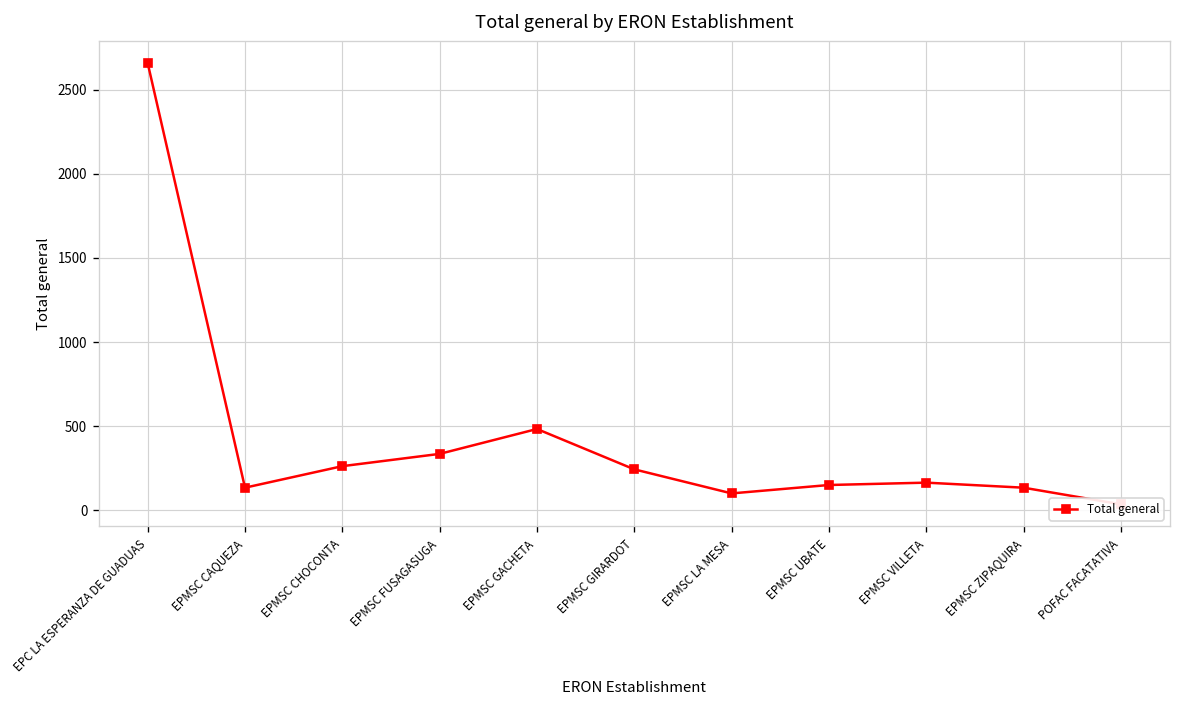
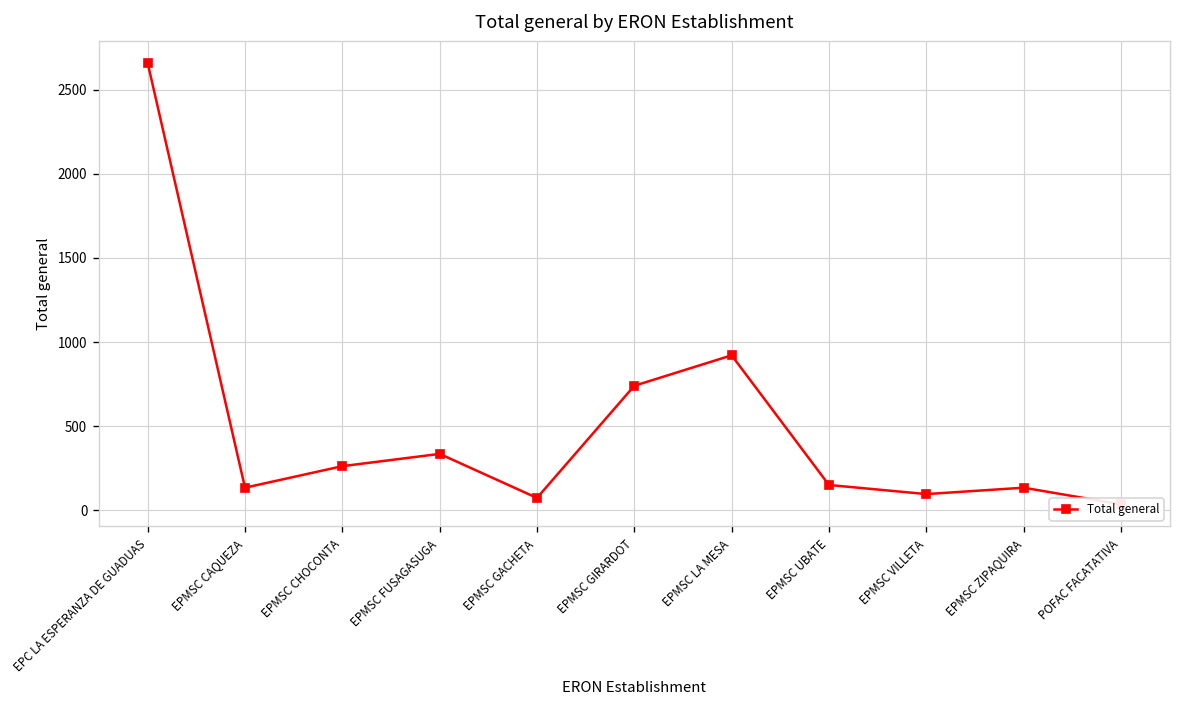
  {
    "EPC LA ESPERANZA DE GUADUAS": 2660,
    "EPMSC CAQUEZA": 130,
    "EPMSC CHOCONTA": 260,
    "EPMSC FUSAGASUGA": 340,
-   "EPMSC GACHETA": 480,
-   "EPMSC GIRARDOT": 240,
-   "EPMSC LA MESA": 100,
+   "EPMSC GACHETA": 70,
+   "EPMSC GIRARDOT": 740,
+   "EPMSC LA MESA": 920,
    "EPMSC UBATE": 150,
-   "EPMSC VILLETA": 160,
+   "EPMSC VILLETA": 100,
    "EPMSC ZIPAQUIRA": 130
  }
